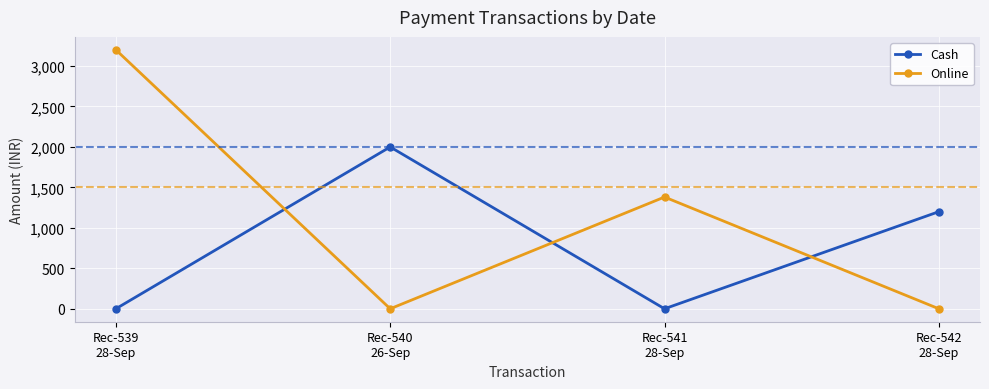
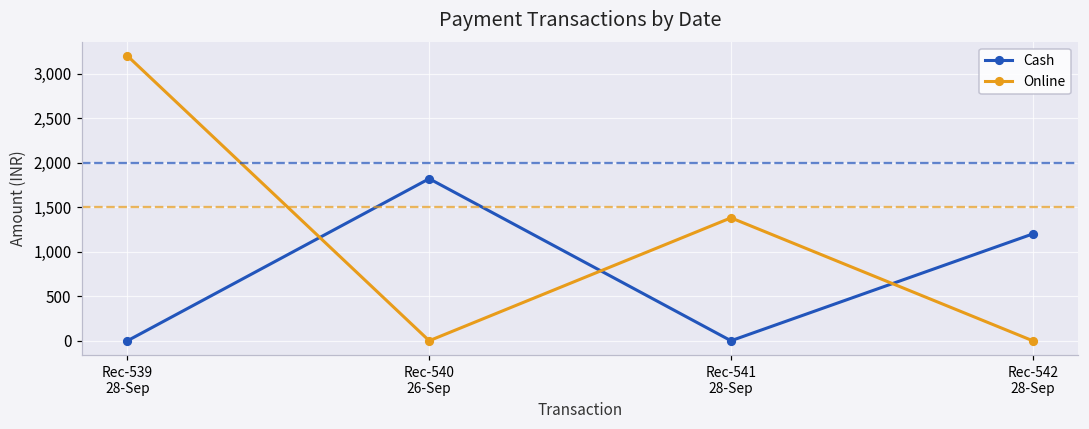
  {
    "Cash": {
      "Rec-539 28-Sep": "0",
-     "Rec-540 26-Sep": "2,000",
+     "Rec-540 26-Sep": "1,800",
      "Rec-541 28-Sep": "0",
      "Rec-542 28-Sep": "1,200"
    },
    "Online": {
      "Rec-539 28-Sep": "3,200",
      "Rec-540 26-Sep": "0",
      "Rec-541 28-Sep": "1,400",
      "Rec-542 28-Sep": "0"
    }
  }
